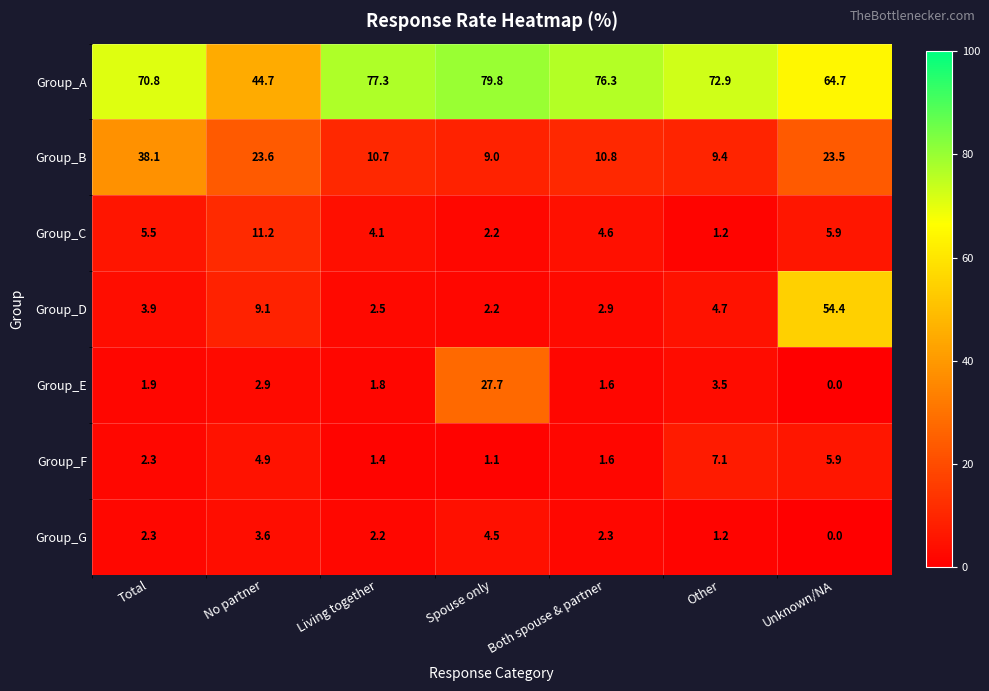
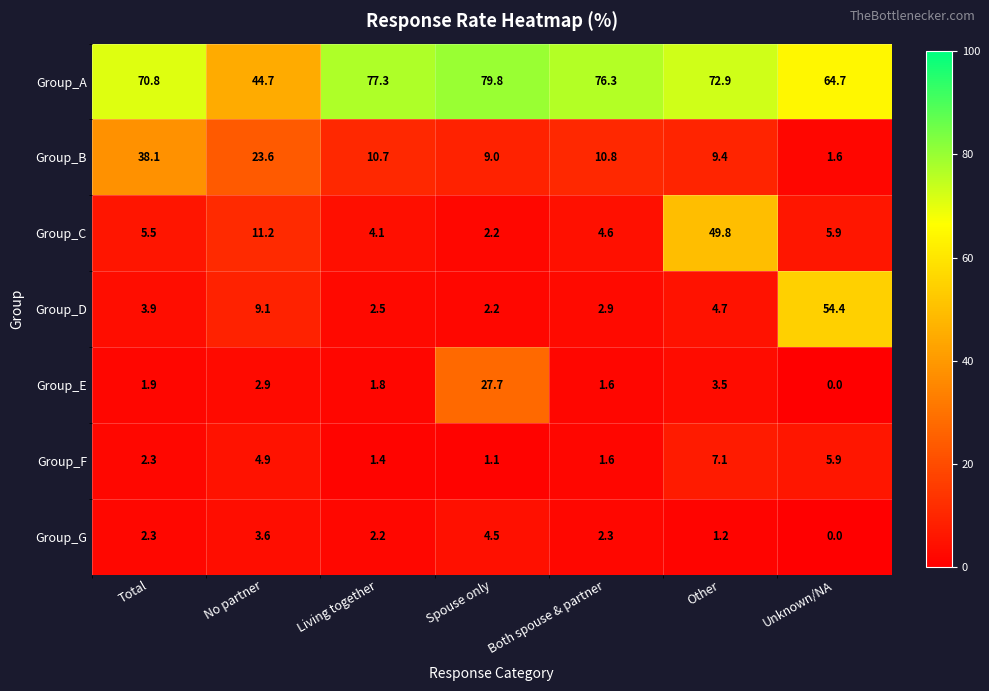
  {
    "Group_A": {
      "Total": 70.8,
      "No partner": 44.7,
      "Living together": 77.3,
      "Spouse only": 79.8,
      "Both spouse & partner": 76.3,
      "Other": 72.9,
      "Unknown/NA": 64.7
    },
    "Group_B": {
      "Total": 38.1,
      "No partner": 23.6,
      "Living together": 10.7,
      "Spouse only": 9.0,
      "Both spouse & partner": 10.8,
      "Other": 9.4,
-     "Unknown/NA": 23.5
+     "Unknown/NA": 1.6
    },
    "Group_C": {
      "Total": 5.5,
      "No partner": 11.2,
      "Living together": 4.1,
      "Spouse only": 2.2,
      "Both spouse & partner": 4.6,
-     "Other": 1.2,
+     "Other": 49.8,
      "Unknown/NA": 5.9
    },
    "Group_D": {
      "Total": 3.9,
      "No partner": 9.1,
      "Living together": 2.5,
      "Spouse only": 2.2,
      "Both spouse & partner": 2.9,
      "Other": 4.7,
      "Unknown/NA": 54.4
    },
    "Group_E": {
      "Total": 1.9,
      "No partner": 2.9,
      "Living together": 1.8,
      "Spouse only": 27.7,
      "Both spouse & partner": 1.6,
      "Other": 3.5,
      "Unknown/NA": 0.0
    },
    "Group_F": {
      "Total": 2.3,
      "No partner": 4.9,
      "Living together": 1.4,
      "Spouse only": 1.1,
      "Both spouse & partner": 1.6,
      "Other": 7.1,
      "Unknown/NA": 5.9
    },
    "Group_G": {
      "Total": 2.3,
      "No partner": 3.6,
      "Living together": 2.2,
      "Spouse only": 4.5,
      "Both spouse & partner": 2.3,
      "Other": 1.2,
      "Unknown/NA": 0.0
    }
  }
